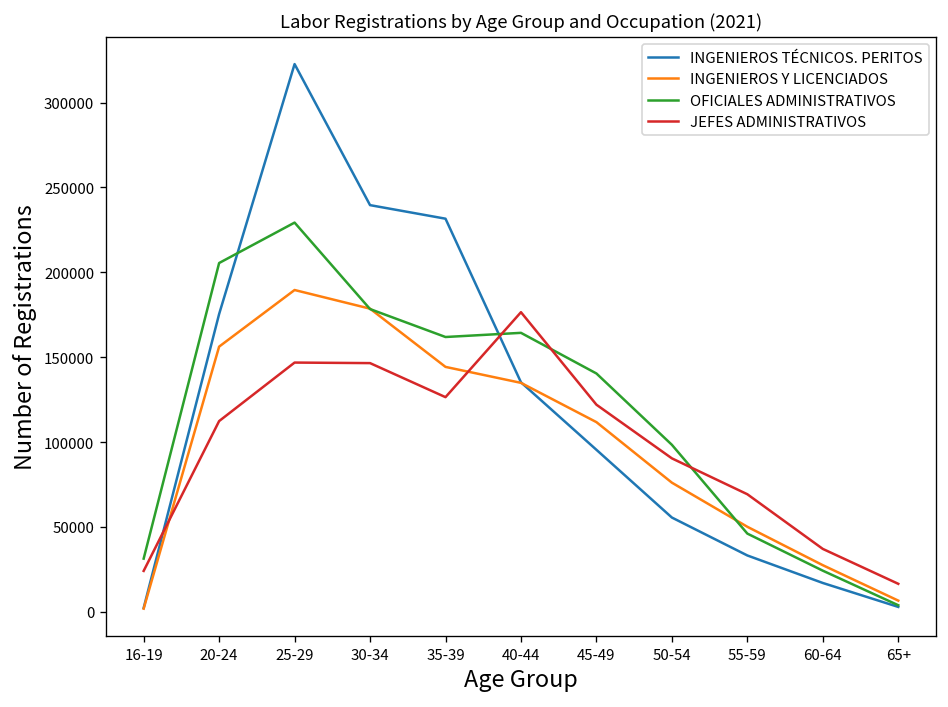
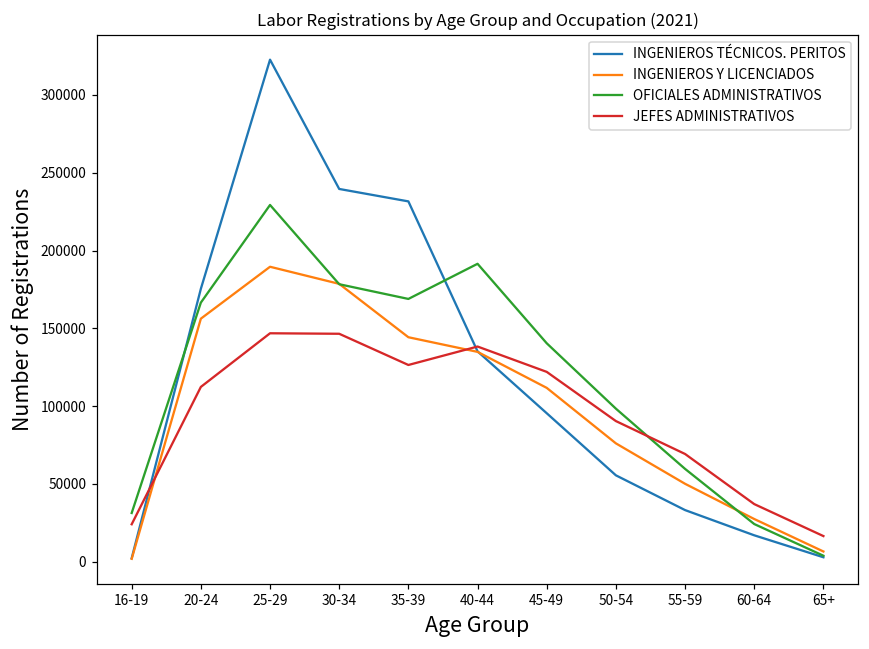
  {
    "INGENIEROS TÉCNICOS. PERITOS": {
      "20-24": 175000,
      "25-29": 323000,
      "30-34": 240000,
      "35-39": 232000,
      "45-49": 95000,
      "50-54": 56000,
      "55-59": 33000,
      "60-64": 17000
    },
    "INGENIEROS Y LICENCIADOS": {
      "20-24": 156000,
      "25-29": 190000,
      "35-39": 144000,
      "45-49": 112000,
      "50-54": 76000,
      "55-59": 50000,
      "60-64": 28000,
      "65+": 7000
    },
    "OFICIALES ADMINISTRATIVOS": {
      "16-19": 31000,
-     "20-24": 205000,
+     "20-24": 167000,
      "25-29": 229000,
-     "35-39": 162000,
-     "40-44": 164000,
+     "35-39": 169000,
+     "40-44": 191000,
      "45-49": 140000,
      "50-54": 98000,
-     "55-59": 46000,
+     "55-59": 60000,
      "60-64": 24000
    },
    "JEFES ADMINISTRATIVOS": {
      "16-19": 24000,
      "20-24": 112000,
      "25-29": 147000,
      "30-34": 147000,
      "35-39": 126000,
-     "40-44": 177000,
+     "40-44": 138000,
      "45-49": 122000,
      "50-54": 90000,
      "55-59": 69000,
      "60-64": 37000,
      "65+": 17000
    }
  }
